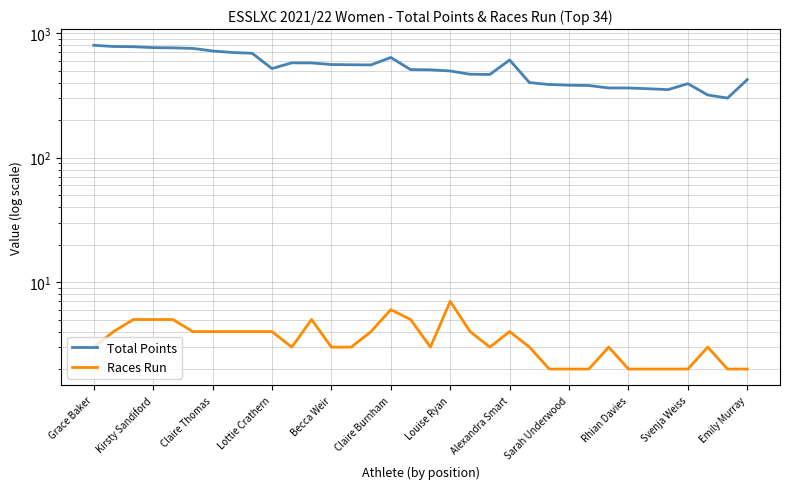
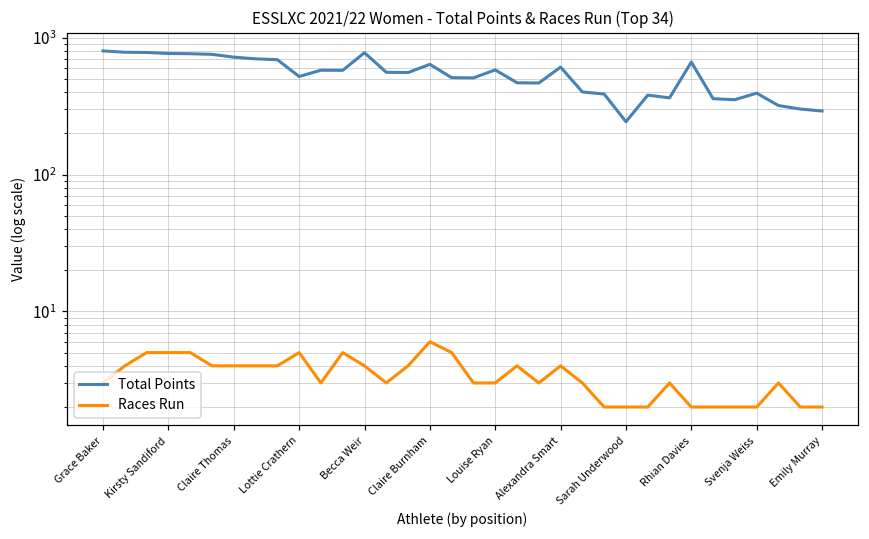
  {
    "Total Points": {
      "Grace Baker": 800,
      "Kirsty Sandiford": 800,
      "Claire Thomas": 700,
      "Lottie Crathern": 520,
-     "Becca Weir": 600,
+     "Becca Weir": 800,
      "Claire Burnham": 600,
-     "Louise Ryan": 500,
+     "Louise Ryan": 600,
      "Alexandra Smart": 600,
-     "Sarah Underwood": 380,
-     "Rhian Davies": 360,
+     "Sarah Underwood": 240,
+     "Rhian Davies": 700,
      "Svenja Weiss": 390,
-     "Emily Murray": 420
+     "Emily Murray": 290
    },
    "Races Run": {
      "Kirsty Sandiford": 5,
      "Claire Thomas": 4,
-     "Lottie Crathern": 4,
-     "Becca Weir": 3,
+     "Lottie Crathern": 5,
+     "Becca Weir": 4,
      "Claire Burnham": 6,
-     "Louise Ryan": 7,
+     "Louise Ryan": 3,
      "Alexandra Smart": 4,
      "Sarah Underwood": 2,
      "Rhian Davies": 2,
      "Svenja Weiss": 2,
      "Emily Murray": 2
    }
  }
